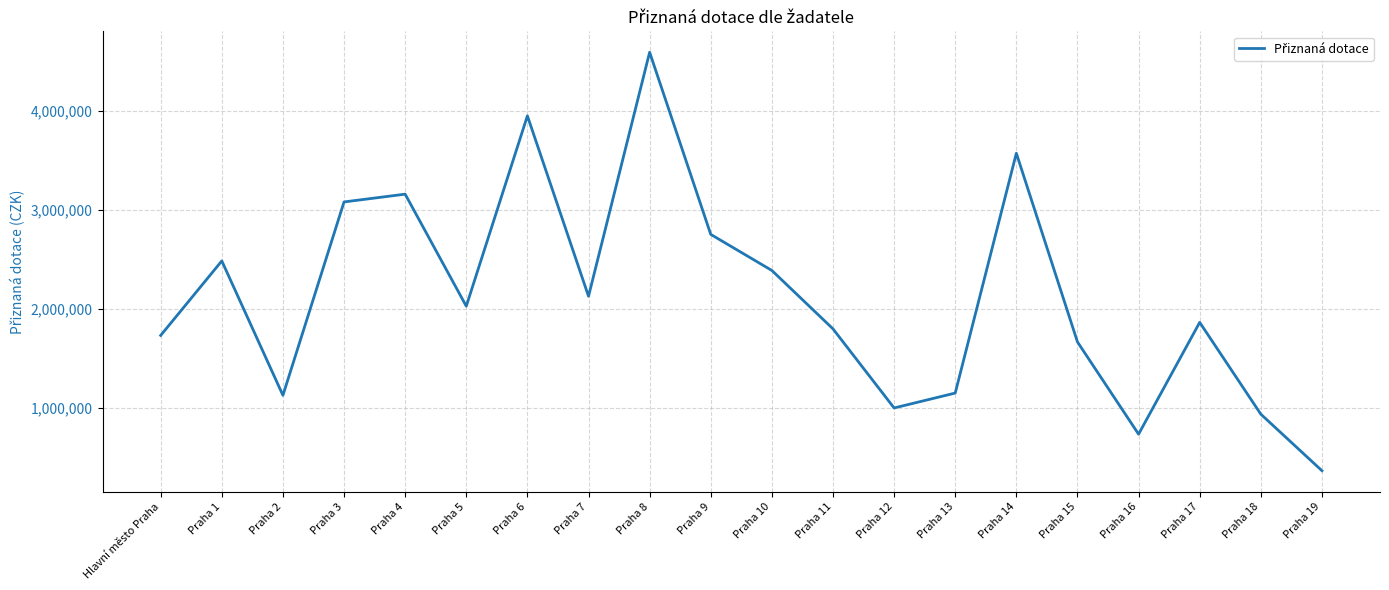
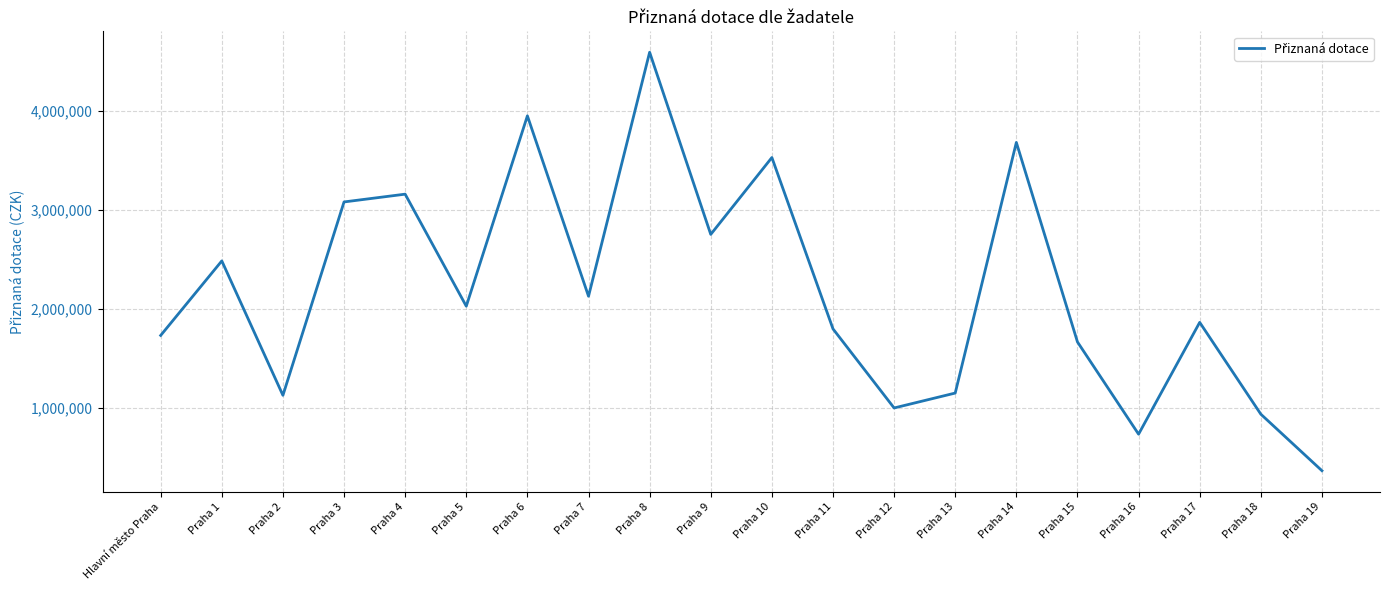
  {
    "Hlavní město Praha": "1,700,000",
    "Praha 1": "2,500,000",
    "Praha 2": "1,100,000",
    "Praha 3": "3,100,000",
    "Praha 4": "3,200,000",
    "Praha 5": "2,000,000",
    "Praha 6": "3,900,000",
    "Praha 7": "2,100,000",
    "Praha 8": "4,600,000",
    "Praha 9": "2,800,000",
-   "Praha 10": "2,400,000",
+   "Praha 10": "3,500,000",
    "Praha 11": "1,800,000",
    "Praha 12": "1,000,000",
    "Praha 13": "1,200,000",
-   "Praha 14": "3,600,000",
+   "Praha 14": "3,700,000",
    "Praha 15": "1,700,000",
    "Praha 16": "700,000",
    "Praha 17": "1,900,000",
    "Praha 18": "900,000",
    "Praha 19": "400,000"
  }
